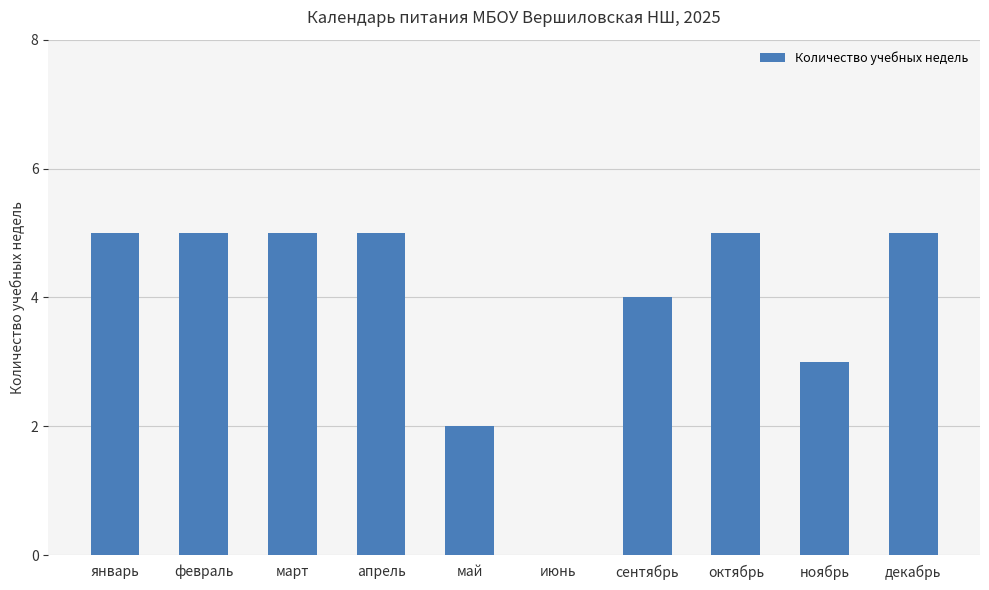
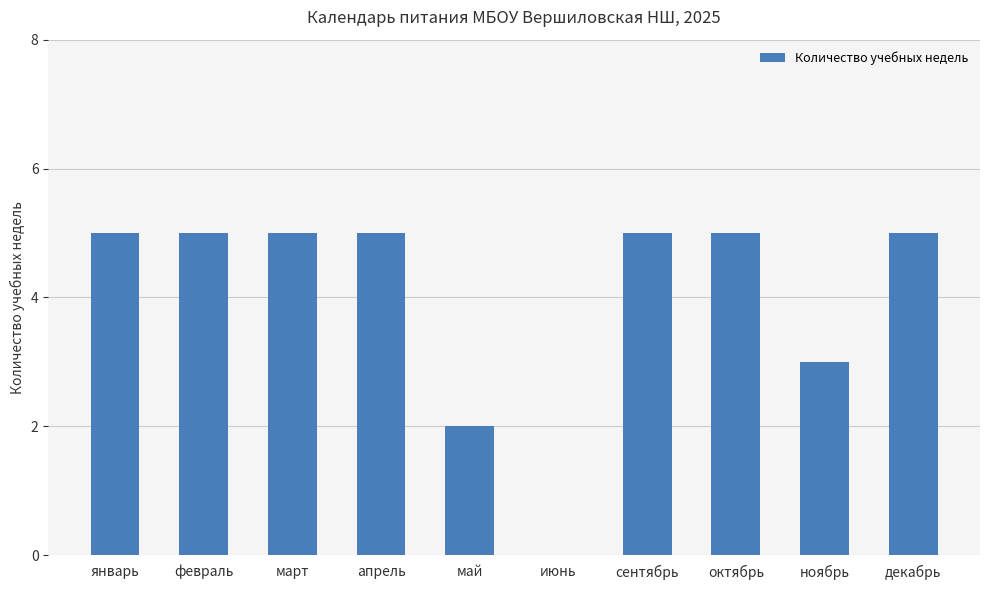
  {
    "январь": 5,
    "февраль": 5,
    "март": 5,
    "апрель": 5,
    "май": 2,
    "июнь": 0,
-   "сентябрь": 4,
+   "сентябрь": 5,
    "октябрь": 5,
    "ноябрь": 3,
    "декабрь": 5
  }
